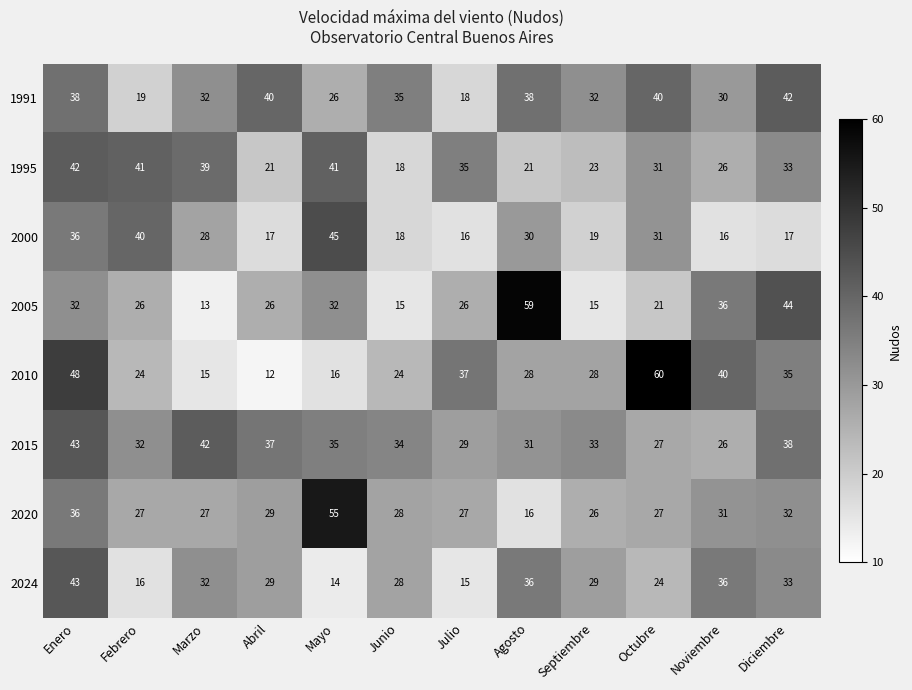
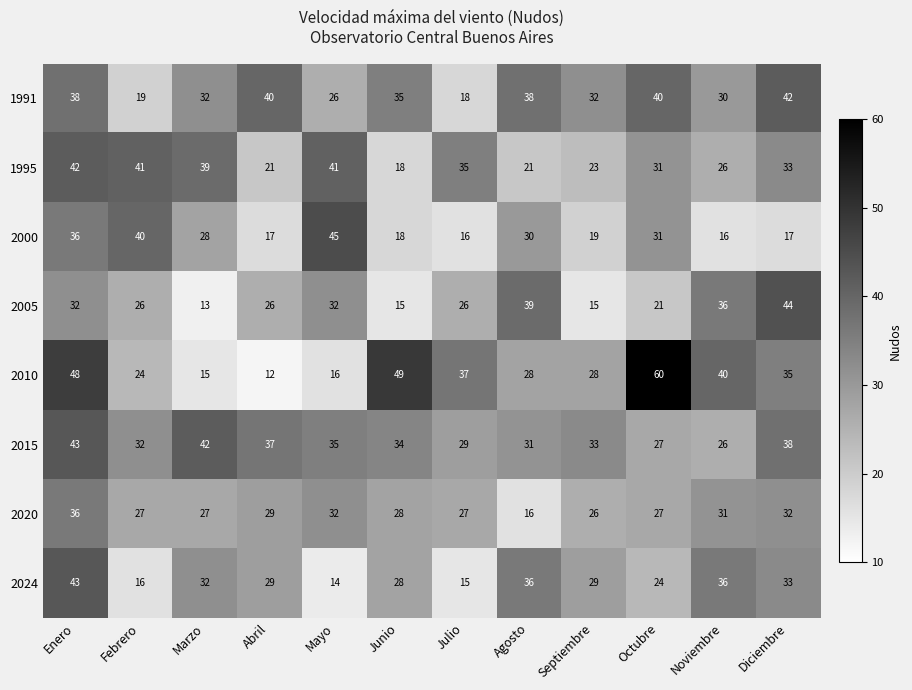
  {
    "1991": {
      "Enero": 38,
      "Febrero": 19,
      "Marzo": 32,
      "Abril": 40,
      "Mayo": 26,
      "Junio": 35,
      "Julio": 18,
      "Agosto": 38,
      "Septiembre": 32,
      "Octubre": 40,
      "Noviembre": 30,
      "Diciembre": 42
    },
    "1995": {
      "Enero": 42,
      "Febrero": 41,
      "Marzo": 39,
      "Abril": 21,
      "Mayo": 41,
      "Junio": 18,
      "Julio": 35,
      "Agosto": 21,
      "Septiembre": 23,
      "Octubre": 31,
      "Noviembre": 26,
      "Diciembre": 33
    },
    "2000": {
      "Enero": 36,
      "Febrero": 40,
      "Marzo": 28,
      "Abril": 17,
      "Mayo": 45,
      "Junio": 18,
      "Julio": 16,
      "Agosto": 30,
      "Septiembre": 19,
      "Octubre": 31,
      "Noviembre": 16,
      "Diciembre": 17
    },
    "2005": {
      "Enero": 32,
      "Febrero": 26,
      "Marzo": 13,
      "Abril": 26,
      "Mayo": 32,
      "Junio": 15,
      "Julio": 26,
-     "Agosto": 59,
+     "Agosto": 39,
      "Septiembre": 15,
      "Octubre": 21,
      "Noviembre": 36,
      "Diciembre": 44
    },
    "2010": {
      "Enero": 48,
      "Febrero": 24,
      "Marzo": 15,
      "Abril": 12,
      "Mayo": 16,
-     "Junio": 24,
+     "Junio": 49,
      "Julio": 37,
      "Agosto": 28,
      "Septiembre": 28,
      "Octubre": 60,
      "Noviembre": 40,
      "Diciembre": 35
    },
    "2015": {
      "Enero": 43,
      "Febrero": 32,
      "Marzo": 42,
      "Abril": 37,
      "Mayo": 35,
      "Junio": 34,
      "Julio": 29,
      "Agosto": 31,
      "Septiembre": 33,
      "Octubre": 27,
      "Noviembre": 26,
      "Diciembre": 38
    },
    "2020": {
      "Enero": 36,
      "Febrero": 27,
      "Marzo": 27,
      "Abril": 29,
-     "Mayo": 55,
+     "Mayo": 32,
      "Junio": 28,
      "Julio": 27,
      "Agosto": 16,
      "Septiembre": 26,
      "Octubre": 27,
      "Noviembre": 31,
      "Diciembre": 32
    },
    "2024": {
      "Enero": 43,
      "Febrero": 16,
      "Marzo": 32,
      "Abril": 29,
      "Mayo": 14,
      "Junio": 28,
      "Julio": 15,
      "Agosto": 36,
      "Septiembre": 29,
      "Octubre": 24,
      "Noviembre": 36,
      "Diciembre": 33
    }
  }
